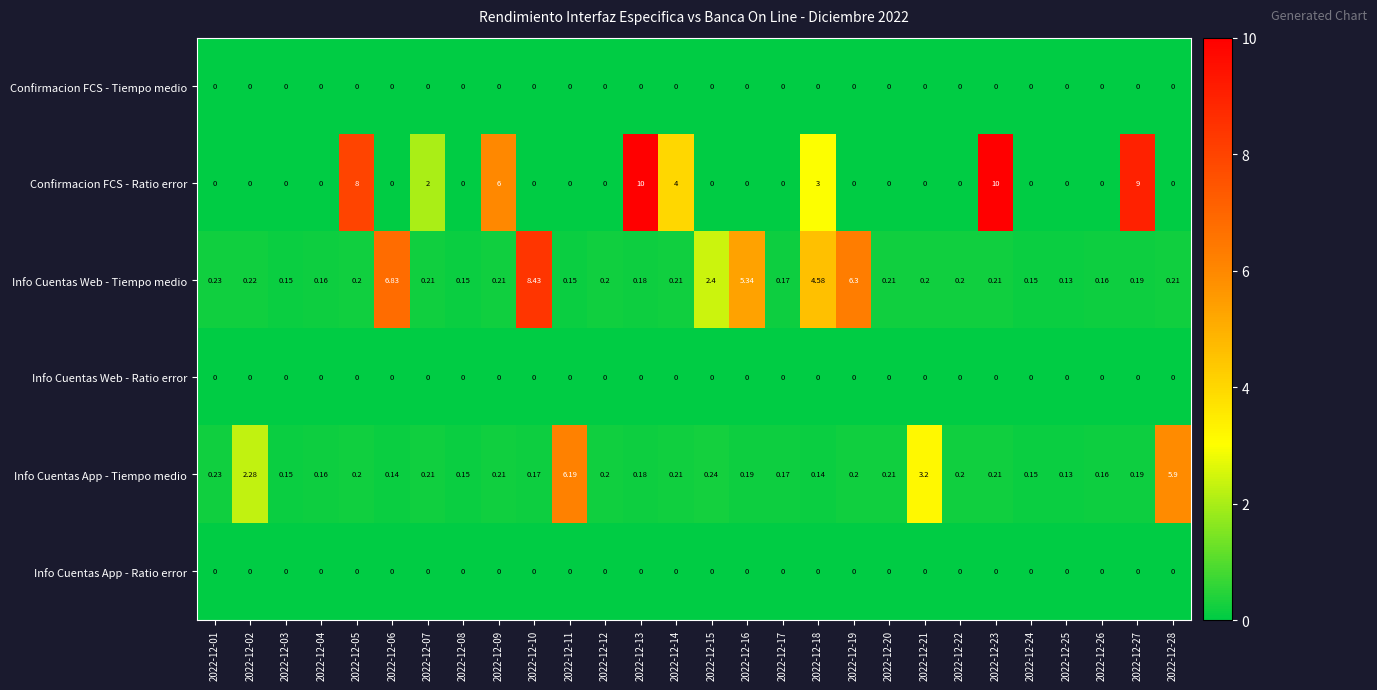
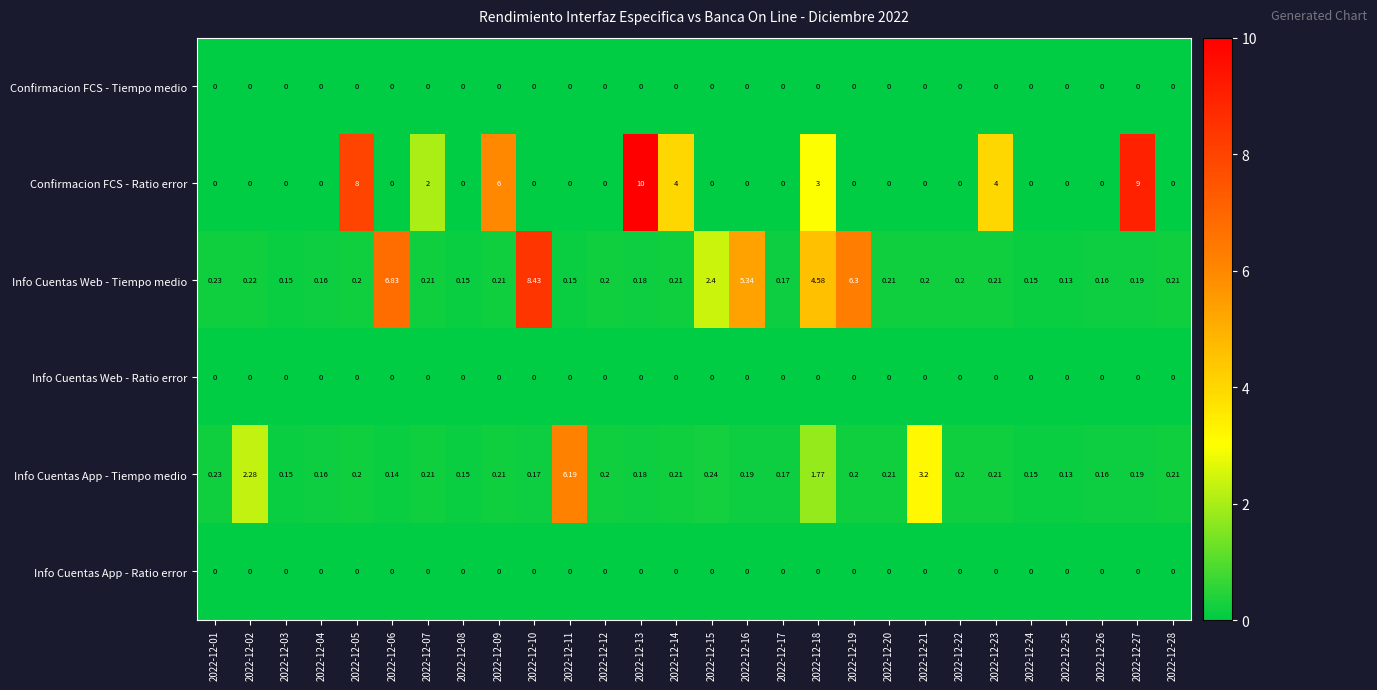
  {
    "Confirmacion FCS - Tiempo medio": {
      "2022-12-01": 0,
      "2022-12-02": 0,
      "2022-12-03": 0,
      "2022-12-04": 0,
      "2022-12-05": 0,
      "2022-12-06": 0,
      "2022-12-07": 0,
      "2022-12-08": 0,
      "2022-12-09": 0,
      "2022-12-10": 0,
      "2022-12-11": 0,
      "2022-12-12": 0,
      "2022-12-13": 0,
      "2022-12-14": 0,
      "2022-12-15": 0,
      "2022-12-16": 0,
      "2022-12-17": 0,
      "2022-12-18": 0,
      "2022-12-19": 0,
      "2022-12-20": 0,
      "2022-12-21": 0,
      "2022-12-22": 0,
      "2022-12-23": 0,
      "2022-12-24": 0,
      "2022-12-25": 0,
      "2022-12-26": 0,
      "2022-12-27": 0,
      "2022-12-28": 0
    },
    "Confirmacion FCS - Ratio error": {
      "2022-12-01": 0,
      "2022-12-02": 0,
      "2022-12-03": 0,
      "2022-12-04": 0,
      "2022-12-05": 8,
      "2022-12-06": 0,
      "2022-12-07": 2,
      "2022-12-08": 0,
      "2022-12-09": 6,
      "2022-12-10": 0,
      "2022-12-11": 0,
      "2022-12-12": 0,
      "2022-12-13": 10,
      "2022-12-14": 4,
      "2022-12-15": 0,
      "2022-12-16": 0,
      "2022-12-17": 0,
      "2022-12-18": 3,
      "2022-12-19": 0,
      "2022-12-20": 0,
      "2022-12-21": 0,
      "2022-12-22": 0,
-     "2022-12-23": 10,
+     "2022-12-23": 4,
      "2022-12-24": 0,
      "2022-12-25": 0,
      "2022-12-26": 0,
      "2022-12-27": 9,
      "2022-12-28": 0
    },
    "Info Cuentas Web - Tiempo medio": {
      "2022-12-01": 0.23,
      "2022-12-02": 0.22,
      "2022-12-03": 0.15,
      "2022-12-04": 0.16,
      "2022-12-05": 0.2,
      "2022-12-06": 6.83,
      "2022-12-07": 0.21,
      "2022-12-08": 0.15,
      "2022-12-09": 0.21,
      "2022-12-10": 8.43,
      "2022-12-11": 0.15,
      "2022-12-12": 0.2,
      "2022-12-13": 0.18,
      "2022-12-14": 0.21,
      "2022-12-15": 2.4,
      "2022-12-16": 5.34,
      "2022-12-17": 0.17,
      "2022-12-18": 4.58,
      "2022-12-19": 6.3,
      "2022-12-20": 0.21,
      "2022-12-21": 0.2,
      "2022-12-22": 0.2,
      "2022-12-23": 0.21,
      "2022-12-24": 0.15,
      "2022-12-25": 0.13,
      "2022-12-26": 0.16,
      "2022-12-27": 0.19,
      "2022-12-28": 0.21
    },
    "Info Cuentas Web - Ratio error": {
      "2022-12-01": 0,
      "2022-12-02": 0,
      "2022-12-03": 0,
      "2022-12-04": 0,
      "2022-12-05": 0,
      "2022-12-06": 0,
      "2022-12-07": 0,
      "2022-12-08": 0,
      "2022-12-09": 0,
      "2022-12-10": 0,
      "2022-12-11": 0,
      "2022-12-12": 0,
      "2022-12-13": 0,
      "2022-12-14": 0,
      "2022-12-15": 0,
      "2022-12-16": 0,
      "2022-12-17": 0,
      "2022-12-18": 0,
      "2022-12-19": 0,
      "2022-12-20": 0,
      "2022-12-21": 0,
      "2022-12-22": 0,
      "2022-12-23": 0,
      "2022-12-24": 0,
      "2022-12-25": 0,
      "2022-12-26": 0,
      "2022-12-27": 0,
      "2022-12-28": 0
    },
    "Info Cuentas App - Tiempo medio": {
      "2022-12-01": 0.23,
      "2022-12-02": 2.28,
      "2022-12-03": 0.15,
      "2022-12-04": 0.16,
      "2022-12-05": 0.2,
      "2022-12-06": 0.14,
      "2022-12-07": 0.21,
      "2022-12-08": 0.15,
      "2022-12-09": 0.21,
      "2022-12-10": 0.17,
      "2022-12-11": 6.19,
      "2022-12-12": 0.2,
      "2022-12-13": 0.18,
      "2022-12-14": 0.21,
      "2022-12-15": 0.24,
      "2022-12-16": 0.19,
      "2022-12-17": 0.17,
-     "2022-12-18": 0.14,
+     "2022-12-18": 1.77,
      "2022-12-19": 0.2,
      "2022-12-20": 0.21,
      "2022-12-21": 3.2,
      "2022-12-22": 0.2,
      "2022-12-23": 0.21,
      "2022-12-24": 0.15,
      "2022-12-25": 0.13,
      "2022-12-26": 0.16,
      "2022-12-27": 0.19,
-     "2022-12-28": 5.9
+     "2022-12-28": 0.21
    },
    "Info Cuentas App - Ratio error": {
      "2022-12-01": 0,
      "2022-12-02": 0,
      "2022-12-03": 0,
      "2022-12-04": 0,
      "2022-12-05": 0,
      "2022-12-06": 0,
      "2022-12-07": 0,
      "2022-12-08": 0,
      "2022-12-09": 0,
      "2022-12-10": 0,
      "2022-12-11": 0,
      "2022-12-12": 0,
      "2022-12-13": 0,
      "2022-12-14": 0,
      "2022-12-15": 0,
      "2022-12-16": 0,
      "2022-12-17": 0,
      "2022-12-18": 0,
      "2022-12-19": 0,
      "2022-12-20": 0,
      "2022-12-21": 0,
      "2022-12-22": 0,
      "2022-12-23": 0,
      "2022-12-24": 0,
      "2022-12-25": 0,
      "2022-12-26": 0,
      "2022-12-27": 0,
      "2022-12-28": 0
    }
  }
